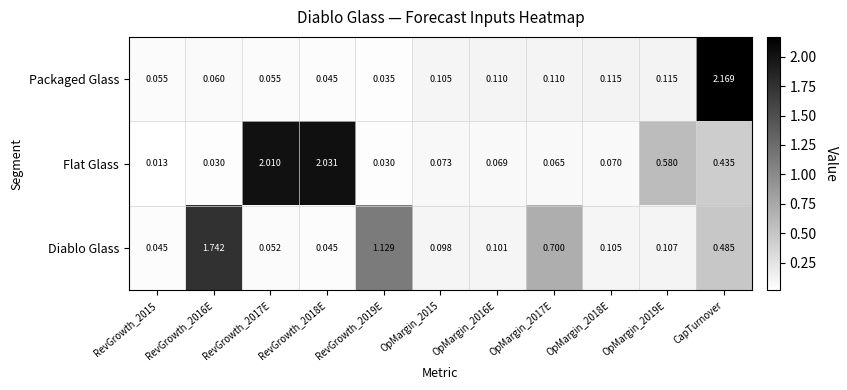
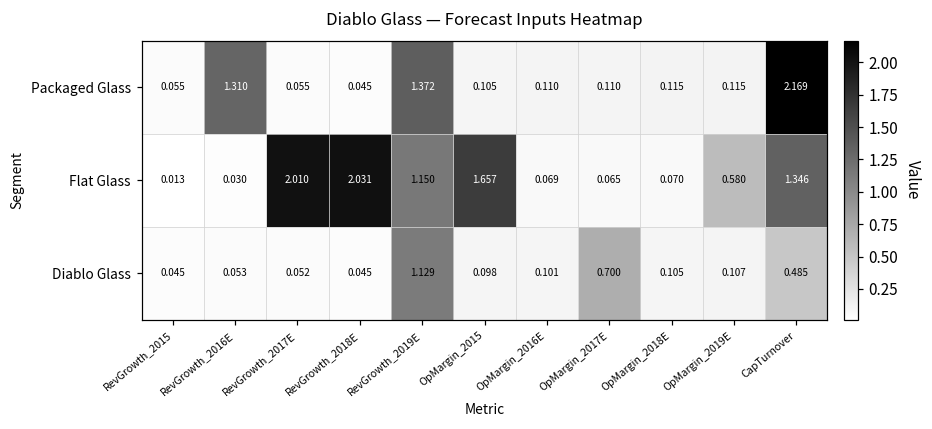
  {
    "Packaged Glass": {
      "RevGrowth_2015": 0.055,
-     "RevGrowth_2016E": 0.060,
+     "RevGrowth_2016E": 1.310,
      "RevGrowth_2017E": 0.055,
      "RevGrowth_2018E": 0.045,
-     "RevGrowth_2019E": 0.035,
+     "RevGrowth_2019E": 1.372,
      "OpMargin_2015": 0.105,
      "OpMargin_2016E": 0.110,
      "OpMargin_2017E": 0.110,
      "OpMargin_2018E": 0.115,
      "OpMargin_2019E": 0.115,
      "CapTurnover": 2.169
    },
    "Flat Glass": {
      "RevGrowth_2015": 0.013,
      "RevGrowth_2016E": 0.030,
      "RevGrowth_2017E": 2.010,
      "RevGrowth_2018E": 2.031,
-     "RevGrowth_2019E": 0.030,
-     "OpMargin_2015": 0.073,
+     "RevGrowth_2019E": 1.150,
+     "OpMargin_2015": 1.657,
      "OpMargin_2016E": 0.069,
      "OpMargin_2017E": 0.065,
      "OpMargin_2018E": 0.070,
      "OpMargin_2019E": 0.580,
-     "CapTurnover": 0.435
+     "CapTurnover": 1.346
    },
    "Diablo Glass": {
      "RevGrowth_2015": 0.045,
-     "RevGrowth_2016E": 1.742,
+     "RevGrowth_2016E": 0.053,
      "RevGrowth_2017E": 0.052,
      "RevGrowth_2018E": 0.045,
      "RevGrowth_2019E": 1.129,
      "OpMargin_2015": 0.098,
      "OpMargin_2016E": 0.101,
      "OpMargin_2017E": 0.700,
      "OpMargin_2018E": 0.105,
      "OpMargin_2019E": 0.107,
      "CapTurnover": 0.485
    }
  }
